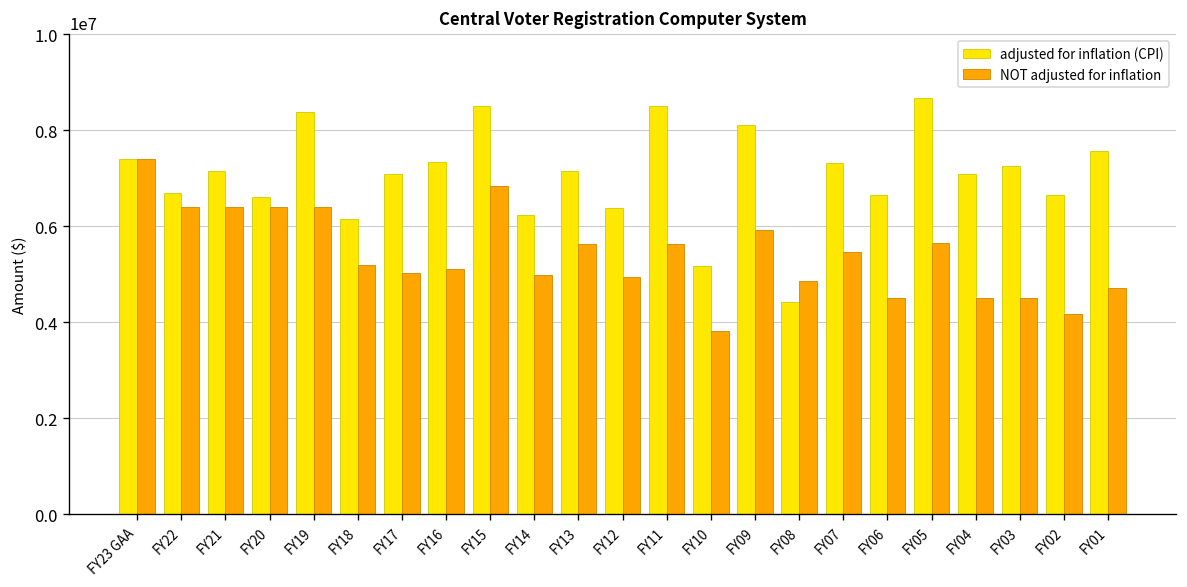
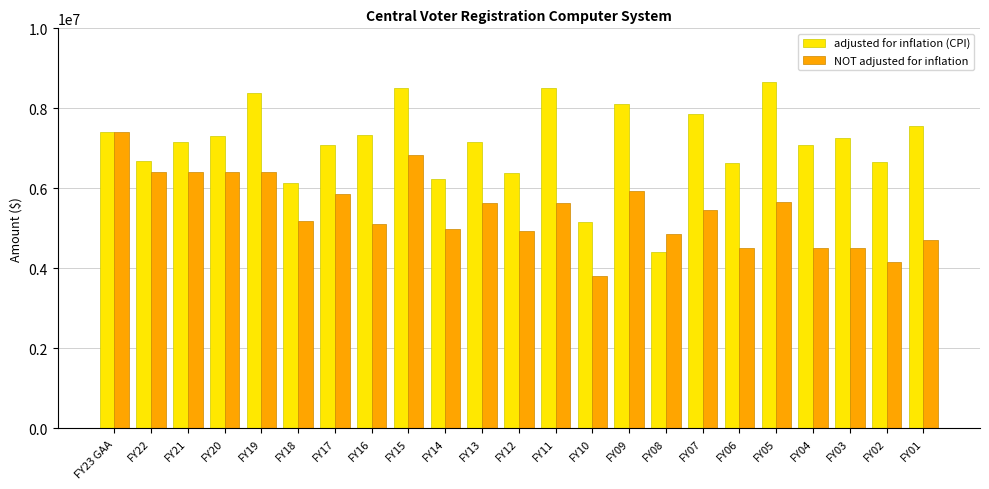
  {
    "adjusted for inflation (CPI)": {
      "FY23 GAA": 7400000,
      "FY22": 6700000,
      "FY21": 7200000,
-     "FY20": 6600000,
+     "FY20": 7300000,
      "FY19": 8400000,
      "FY18": 6100000,
      "FY17": 7100000,
      "FY16": 7300000,
      "FY15": 8500000,
      "FY14": 6200000,
      "FY13": 7200000,
      "FY12": 6400000,
      "FY11": 8500000,
      "FY10": 5200000,
      "FY09": 8100000,
      "FY08": 4400000,
-     "FY07": 7300000,
+     "FY07": 7900000,
      "FY06": 6600000,
      "FY05": 8700000,
      "FY04": 7100000,
      "FY03": 7300000,
      "FY02": 6600000,
      "FY01": 7600000
    },
    "NOT adjusted for inflation": {
      "FY23 GAA": 7400000,
      "FY22": 6400000,
      "FY21": 6400000,
      "FY20": 6400000,
      "FY19": 6400000,
      "FY18": 5200000,
-     "FY17": 5000000,
+     "FY17": 5900000,
      "FY16": 5100000,
      "FY15": 6800000,
      "FY14": 5000000,
      "FY13": 5600000,
      "FY12": 4900000,
      "FY11": 5600000,
      "FY10": 3800000,
      "FY09": 5900000,
      "FY08": 4900000,
      "FY07": 5500000,
      "FY06": 4500000,
      "FY05": 5700000,
      "FY04": 4500000,
      "FY03": 4500000,
      "FY02": 4200000,
      "FY01": 4700000
    }
  }
